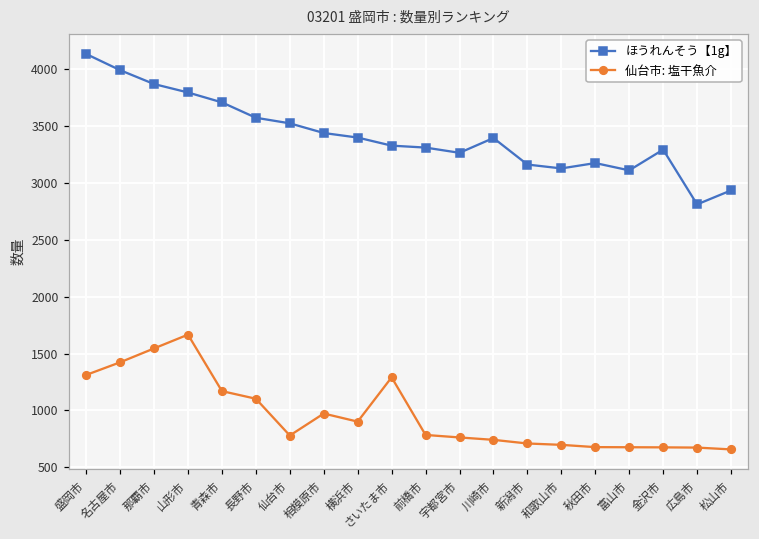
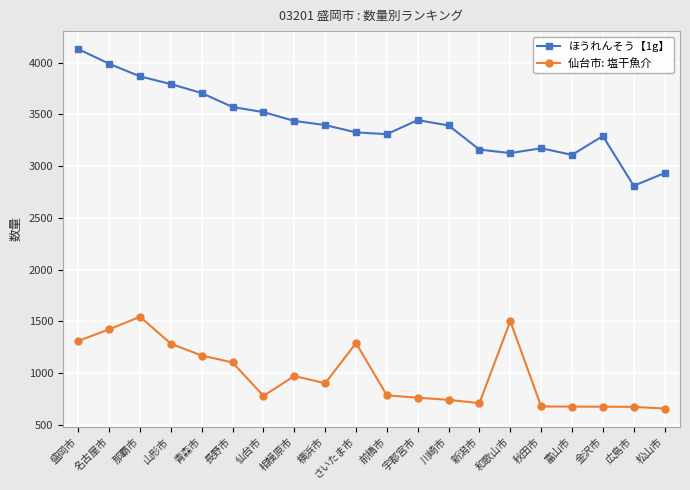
  {
    "ほうれんそう【1g】": {
      "盛岡市": 4130,
      "名古屋市": 3990,
      "那覇市": 3870,
      "山形市": 3790,
      "青森市": 3710,
      "長野市": 3570,
      "仙台市": 3520,
      "相模原市": 3440,
      "横浜市": 3400,
      "さいたま市": 3330,
      "前橋市": 3310,
-     "宇都宮市": 3260,
+     "宇都宮市": 3450,
      "川崎市": 3390,
      "新潟市": 3160,
      "和歌山市": 3130,
      "秋田市": 3170,
      "富山市": 3110,
      "金沢市": 3290,
      "広島市": 2810,
      "松山市": 2930
    },
    "仙台市: 塩干魚介": {
      "盛岡市": 1310,
      "名古屋市": 1420,
      "那覇市": 1550,
-     "山形市": 1670,
+     "山形市": 1280,
      "青森市": 1170,
      "長野市": 1100,
      "仙台市": 780,
      "相模原市": 970,
      "横浜市": 900,
      "さいたま市": 1290,
      "前橋市": 790,
      "宇都宮市": 760,
      "川崎市": 740,
      "新潟市": 710,
-     "和歌山市": 700,
+     "和歌山市": 1500,
      "秋田市": 680,
      "富山市": 680,
      "金沢市": 680,
      "広島市": 670,
      "松山市": 660
    }
  }
